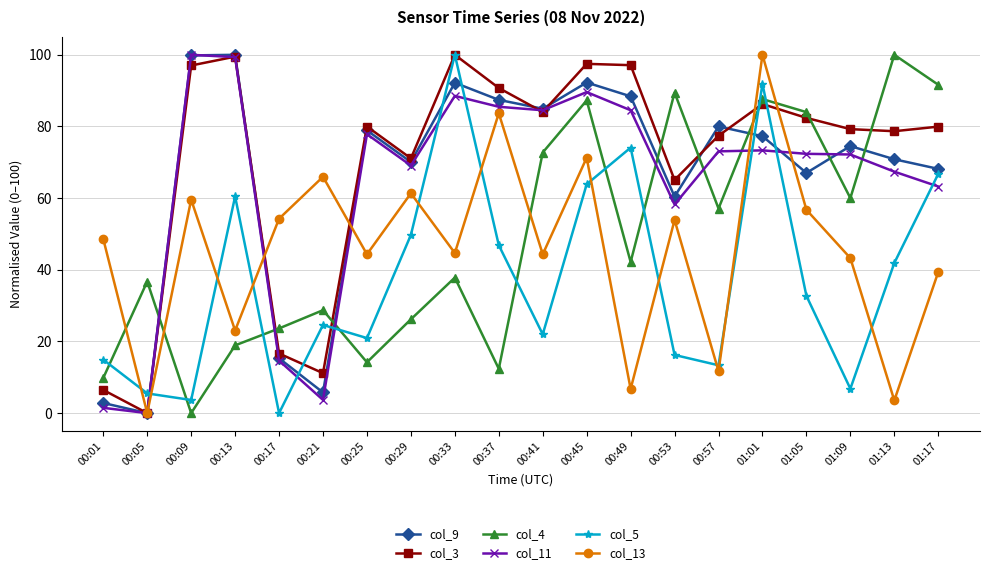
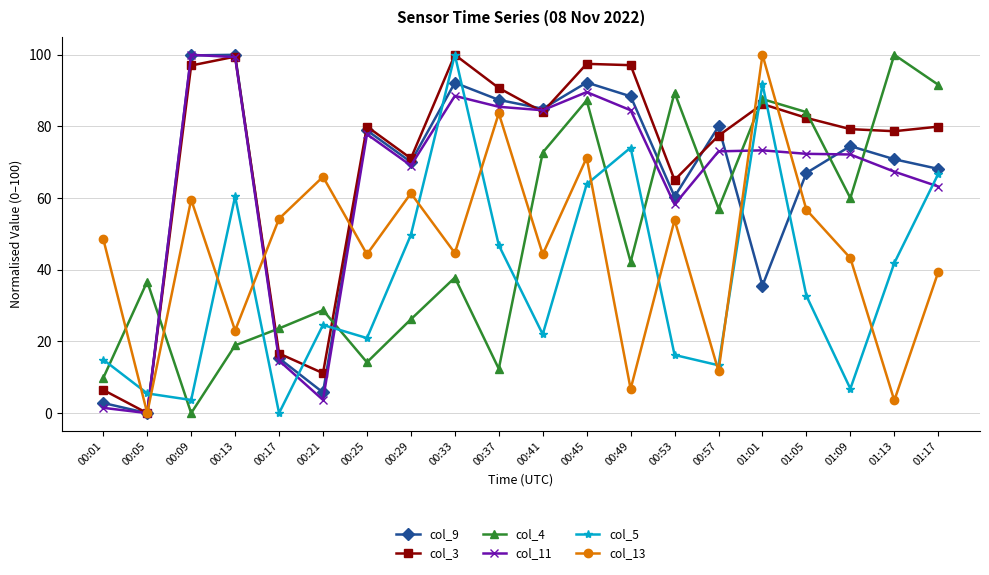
  {
    "col_9": {
      "00:01": 3,
      "00:21": 6,
      "00:25": 79,
      "00:29": 70,
      "00:33": 92,
      "00:37": 87,
      "00:45": 92,
      "00:49": 88,
      "00:53": 60,
      "00:57": 80,
-     "01:01": 77,
+     "01:01": 36,
      "01:05": 67,
      "01:09": 75,
      "01:13": 71,
      "01:17": 68
    },
    "col_3": {
      "00:01": 6,
      "00:09": 97,
      "00:17": 17,
      "00:21": 11,
      "00:25": 80,
      "00:29": 71,
      "00:37": 91,
      "00:45": 97,
      "00:49": 97,
      "00:53": 65,
      "00:57": 77,
      "01:01": 86,
      "01:05": 82,
      "01:09": 79,
      "01:13": 79,
      "01:17": 80
    },
    "col_4": {
      "00:01": 10,
      "00:05": 37,
      "00:09": 0,
      "00:13": 19,
      "00:17": 24,
      "00:21": 29,
      "00:25": 14,
      "00:29": 26,
      "00:33": 38,
      "00:37": 12,
      "00:41": 73,
      "00:45": 87,
      "00:49": 42,
      "00:53": 89,
      "00:57": 57,
      "01:01": 88,
      "01:05": 84,
      "01:09": 60,
      "01:13": 100,
      "01:17": 92
    },
    "col_11": {
      "00:01": 1,
      "00:21": 4,
      "00:25": 78,
      "00:29": 69,
      "00:33": 89,
      "00:37": 85,
      "00:45": 90,
      "00:49": 85,
      "00:53": 58,
      "00:57": 73,
      "01:01": 73,
      "01:05": 72,
      "01:09": 72,
      "01:13": 67,
      "01:17": 63
    },
    "col_5": {
      "00:01": 15,
      "00:05": 5,
      "00:09": 4,
      "00:13": 60,
      "00:17": 0,
      "00:21": 25,
      "00:25": 21,
      "00:29": 50,
      "00:37": 47,
      "00:41": 22,
      "00:45": 64,
      "00:49": 74,
      "00:53": 16,
      "00:57": 13,
      "01:01": 92,
      "01:05": 33,
      "01:09": 7,
      "01:13": 42,
      "01:17": 67
    },
    "col_13": {
      "00:01": 49,
      "00:09": 60,
      "00:13": 23,
      "00:17": 54,
      "00:21": 66,
      "00:25": 44,
      "00:29": 61,
      "00:33": 45,
      "00:37": 84,
      "00:41": 44,
      "00:45": 71,
      "00:49": 7,
      "00:53": 54,
      "00:57": 12,
      "01:01": 100,
      "01:05": 57,
      "01:09": 43,
      "01:13": 4,
      "01:17": 39
    }
  }
